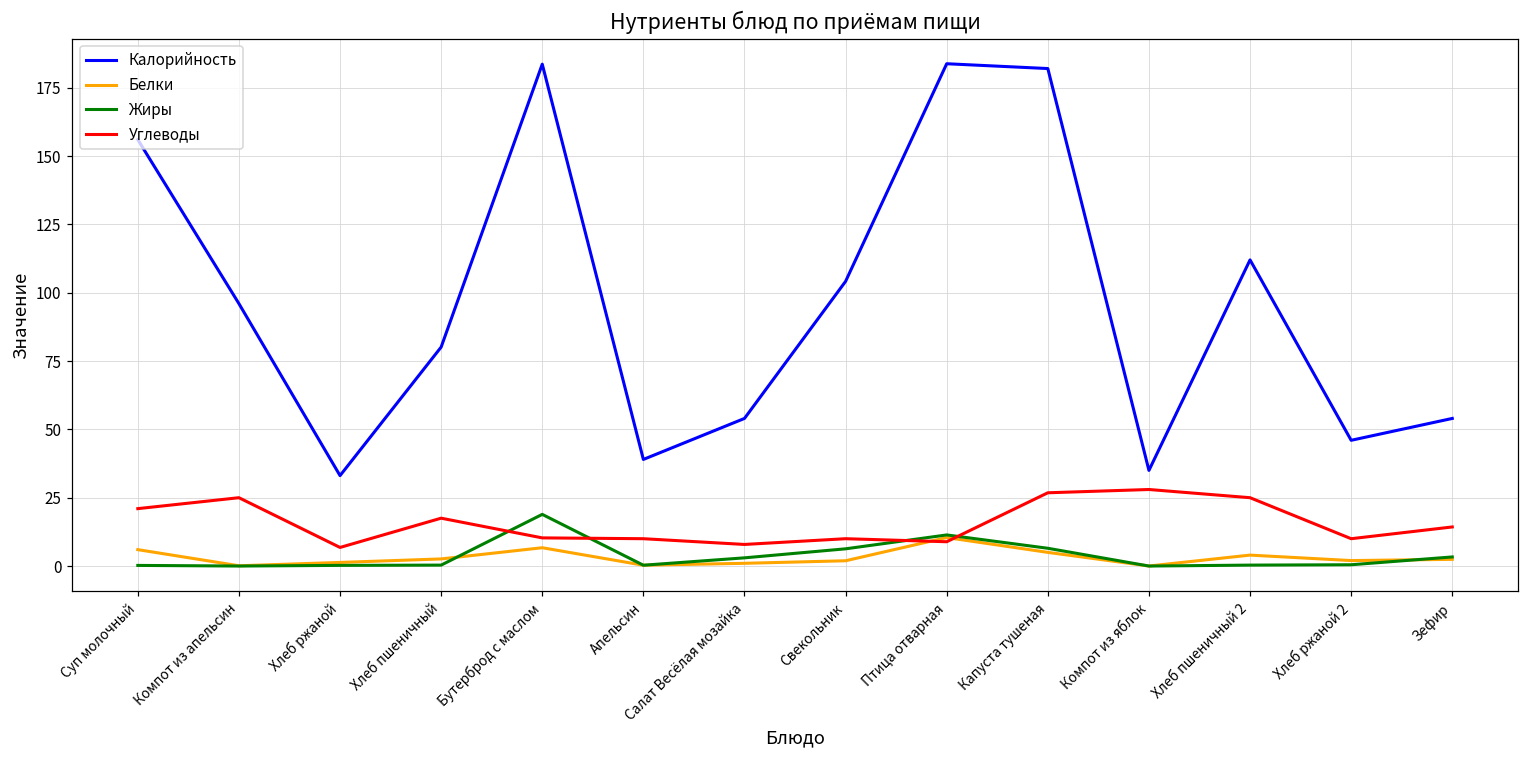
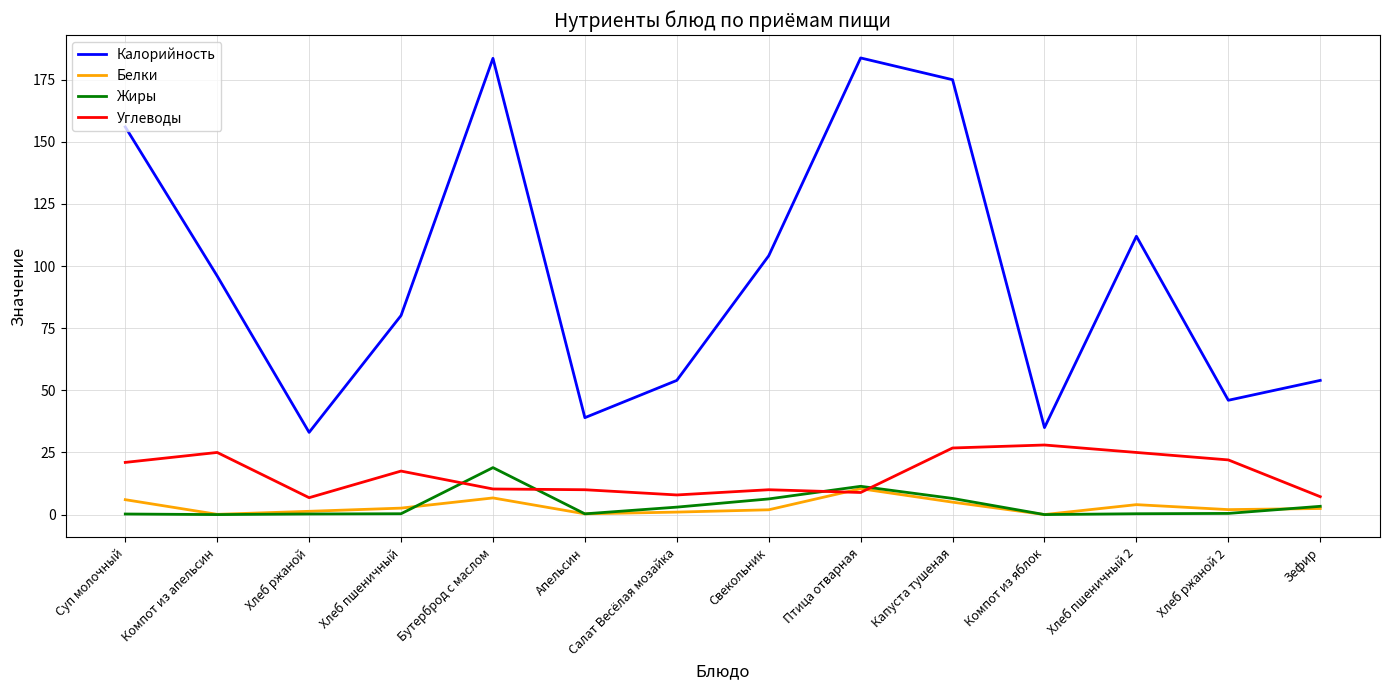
  {
    "Калорийность": {
      "Компот из апельсин": 96,
      "Хлеб ржаной": 33,
      "Хлеб пшеничный": 80,
      "Бутерброд с маслом": 184,
      "Апельсин": 39,
      "Салат Весёлая мозайка": 54,
      "Свекольник": 104,
      "Птица отварная": 184,
-     "Капуста тушеная": 182,
+     "Капуста тушеная": 175,
      "Компот из яблок": 35,
      "Хлеб пшеничный 2": 112,
      "Хлеб ржаной 2": 46,
      "Зефир": 54
    },
    "Белки": {
      "Суп молочный": 6,
      "Хлеб ржаной": 1,
      "Хлеб пшеничный": 3,
      "Бутерброд с маслом": 7,
      "Салат Весёлая мозайка": 1,
      "Свекольник": 2,
      "Капуста тушеная": 5,
      "Хлеб пшеничный 2": 4,
      "Хлеб ржаной 2": 2
    },
    "Жиры": {
      "Суп молочный": 0,
      "Хлеб ржаной": 0,
      "Хлеб пшеничный": 0,
      "Бутерброд с маслом": 19,
      "Салат Весёлая мозайка": 3,
      "Свекольник": 6,
      "Капуста тушеная": 7,
      "Хлеб пшеничный 2": 0,
      "Хлеб ржаной 2": 0
    },
    "Углеводы": {
      "Суп молочный": 21,
      "Компот из апельсин": 25,
      "Хлеб ржаной": 7,
      "Хлеб пшеничный": 18,
      "Бутерброд с маслом": 10,
      "Апельсин": 10,
      "Салат Весёлая мозайка": 8,
      "Свекольник": 10,
      "Птица отварная": 9,
      "Капуста тушеная": 27,
      "Компот из яблок": 28,
      "Хлеб пшеничный 2": 25,
-     "Хлеб ржаной 2": 10,
-     "Зефир": 14
+     "Хлеб ржаной 2": 22,
+     "Зефир": 7
    }
  }
